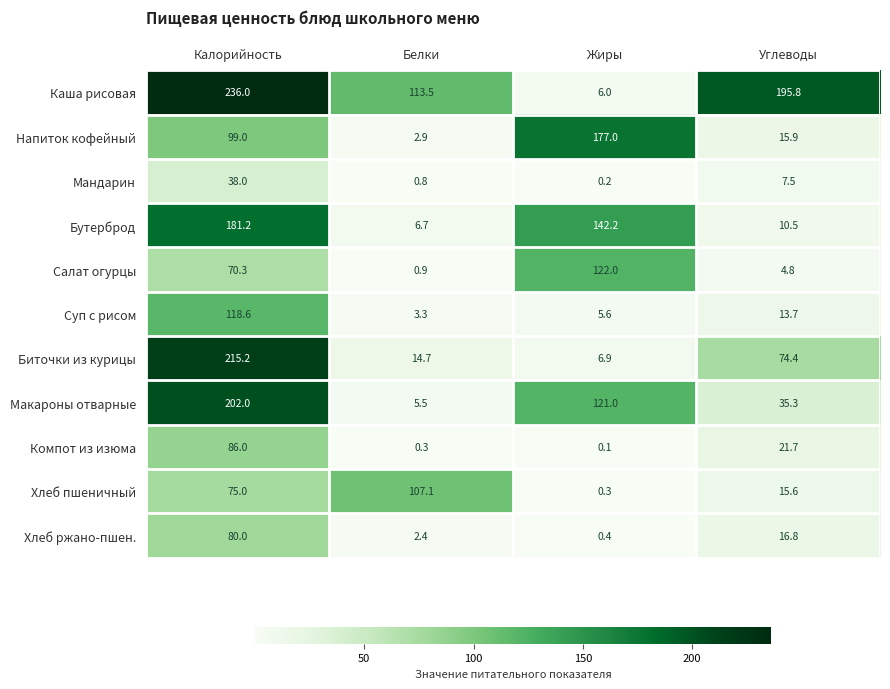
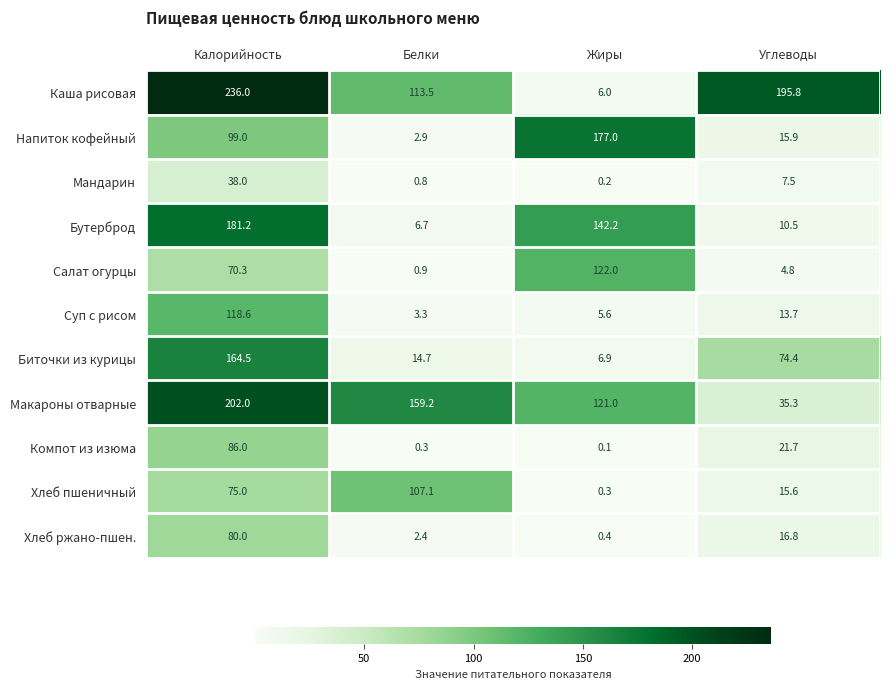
  {
    "Каша рисовая": {
      "Калорийность": 236.0,
      "Белки": 113.5,
      "Жиры": 6.0,
      "Углеводы": 195.8
    },
    "Напиток кофейный": {
      "Калорийность": 99.0,
      "Белки": 2.9,
      "Жиры": 177.0,
      "Углеводы": 15.9
    },
    "Мандарин": {
      "Калорийность": 38.0,
      "Белки": 0.8,
      "Жиры": 0.2,
      "Углеводы": 7.5
    },
    "Бутерброд": {
      "Калорийность": 181.2,
      "Белки": 6.7,
      "Жиры": 142.2,
      "Углеводы": 10.5
    },
    "Салат огурцы": {
      "Калорийность": 70.3,
      "Белки": 0.9,
      "Жиры": 122.0,
      "Углеводы": 4.8
    },
    "Суп с рисом": {
      "Калорийность": 118.6,
      "Белки": 3.3,
      "Жиры": 5.6,
      "Углеводы": 13.7
    },
    "Биточки из курицы": {
-     "Калорийность": 215.2,
+     "Калорийность": 164.5,
      "Белки": 14.7,
      "Жиры": 6.9,
      "Углеводы": 74.4
    },
    "Макароны отварные": {
      "Калорийность": 202.0,
-     "Белки": 5.5,
+     "Белки": 159.2,
      "Жиры": 121.0,
      "Углеводы": 35.3
    },
    "Компот из изюма": {
      "Калорийность": 86.0,
      "Белки": 0.3,
      "Жиры": 0.1,
      "Углеводы": 21.7
    },
    "Хлеб пшеничный": {
      "Калорийность": 75.0,
      "Белки": 107.1,
      "Жиры": 0.3,
      "Углеводы": 15.6
    },
    "Хлеб ржано-пшен.": {
      "Калорийность": 80.0,
      "Белки": 2.4,
      "Жиры": 0.4,
      "Углеводы": 16.8
    }
  }
